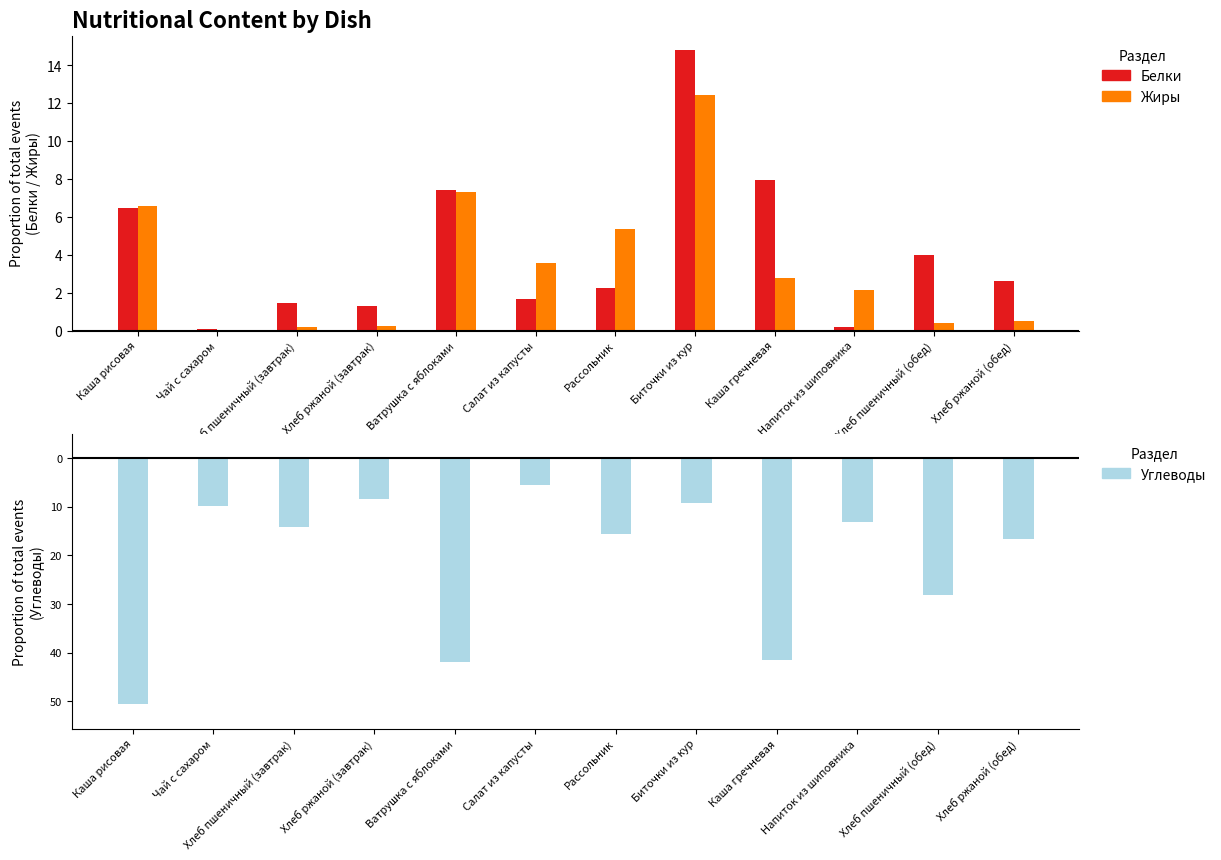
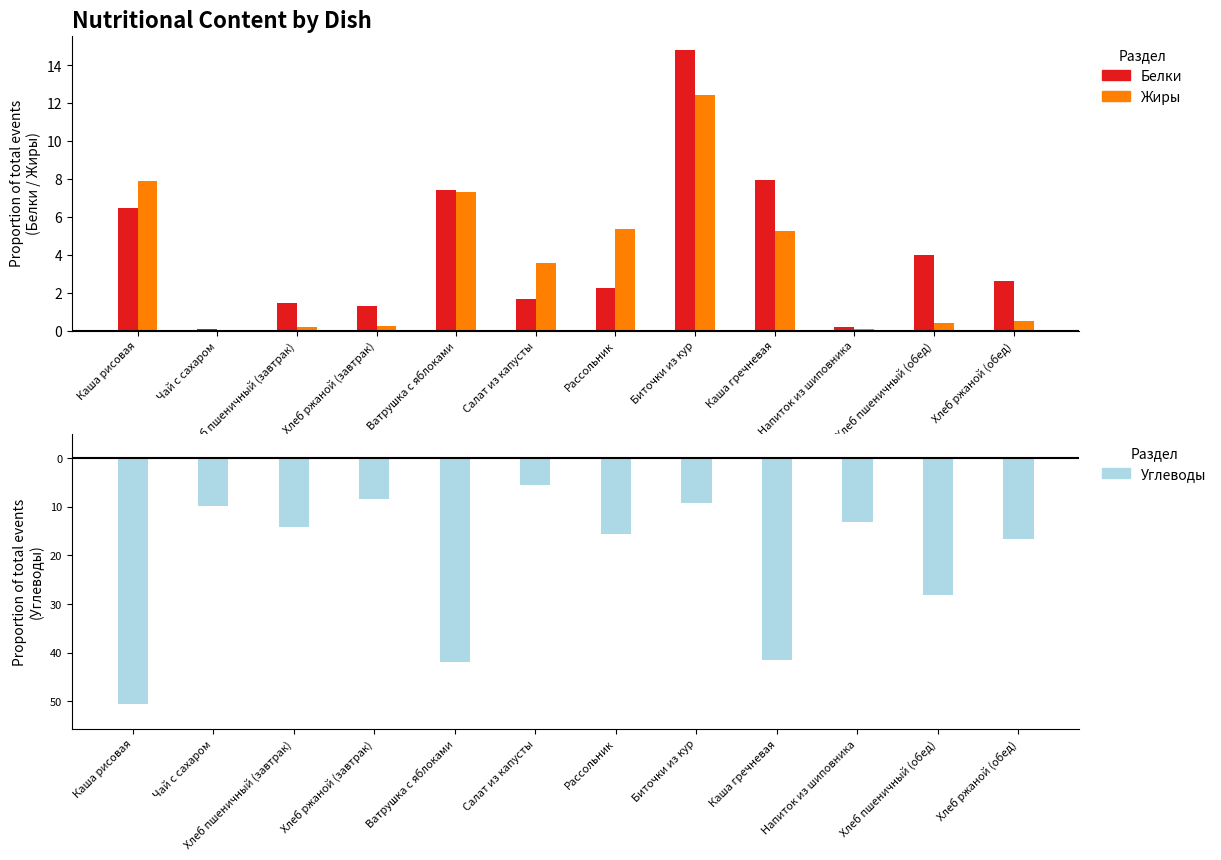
  {
    "Nutritional Content by Dish": {
      "Белки": {
        "Каша рисовая": 6.5,
        "Хлеб пшеничный (завтрак)": 1.5,
        "Хлеб ржаной (завтрак)": 1.3,
        "Ватрушка с яблоками": 7.4,
        "Салат из капусты": 1.7,
        "Рассольник": 2.2,
        "Биточки из кур": 14.8,
        "Каша гречневая": 7.9,
        "Напиток из шиповника": 0.2,
        "Хлеб пшеничный (обед)": 4.0,
        "Хлеб ржаной (обед)": 2.6
      },
      "Жиры": {
-       "Каша рисовая": 6.6,
+       "Каша рисовая": 7.9,
        "Хлеб пшеничный (завтрак)": 0.2,
        "Хлеб ржаной (завтрак)": 0.2,
        "Ватрушка с яблоками": 7.3,
        "Салат из капусты": 3.6,
        "Рассольник": 5.4,
        "Биточки из кур": 12.4,
-       "Каша гречневая": 2.8,
-       "Напиток из шиповника": 2.2,
+       "Каша гречневая": 5.3,
+       "Напиток из шиповника": 0.1,
        "Хлеб пшеничный (обед)": 0.4,
        "Хлеб ржаной (обед)": 0.5
      }
    }
  }
